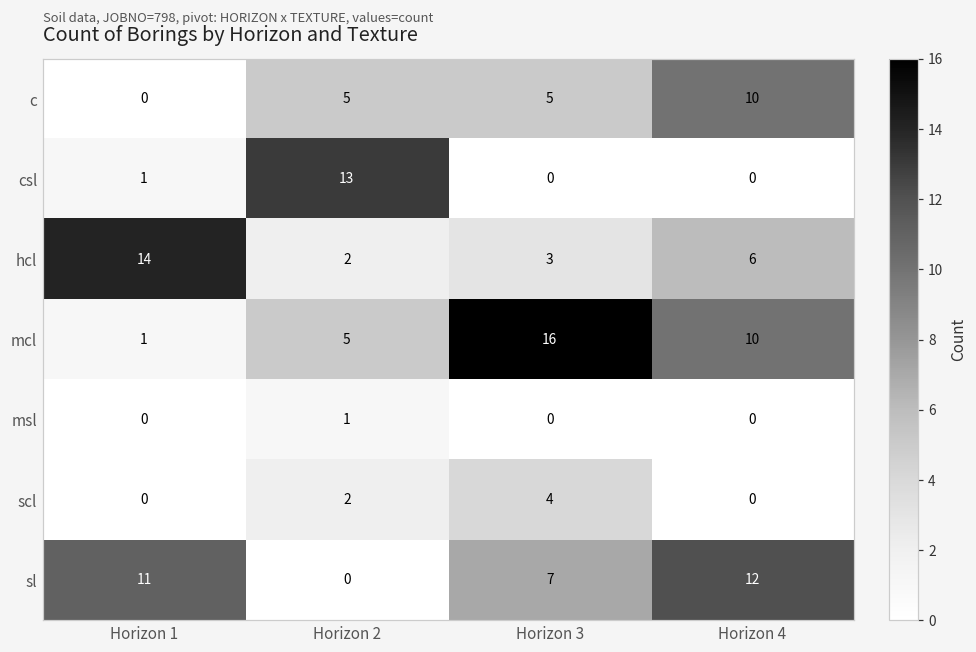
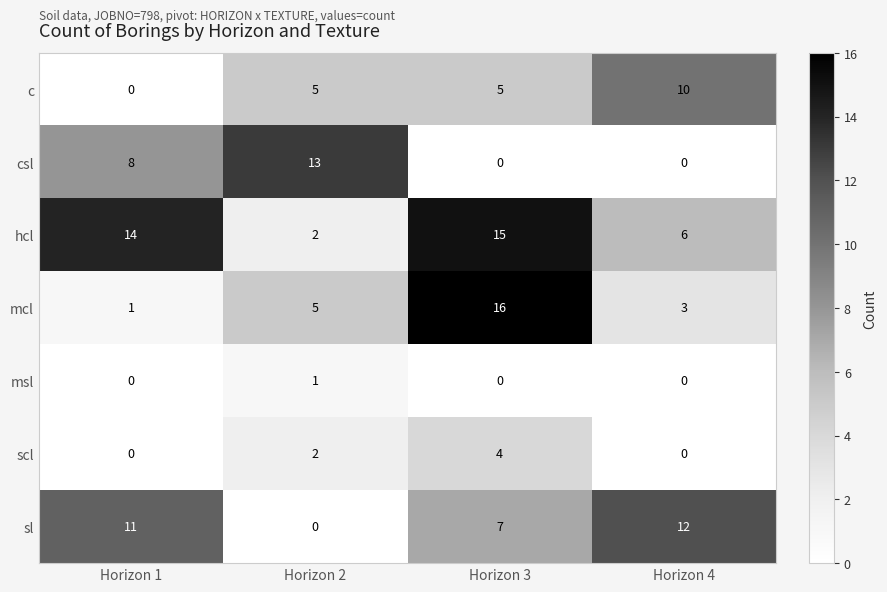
  {
    "c": {
      "Horizon 1": 0,
      "Horizon 2": 5,
      "Horizon 3": 5,
      "Horizon 4": 10
    },
    "csl": {
-     "Horizon 1": 1,
+     "Horizon 1": 8,
      "Horizon 2": 13,
      "Horizon 3": 0,
      "Horizon 4": 0
    },
    "hcl": {
      "Horizon 1": 14,
      "Horizon 2": 2,
-     "Horizon 3": 3,
+     "Horizon 3": 15,
      "Horizon 4": 6
    },
    "mcl": {
      "Horizon 1": 1,
      "Horizon 2": 5,
      "Horizon 3": 16,
-     "Horizon 4": 10
+     "Horizon 4": 3
    },
    "msl": {
      "Horizon 1": 0,
      "Horizon 2": 1,
      "Horizon 3": 0,
      "Horizon 4": 0
    },
    "scl": {
      "Horizon 1": 0,
      "Horizon 2": 2,
      "Horizon 3": 4,
      "Horizon 4": 0
    },
    "sl": {
      "Horizon 1": 11,
      "Horizon 2": 0,
      "Horizon 3": 7,
      "Horizon 4": 12
    }
  }
